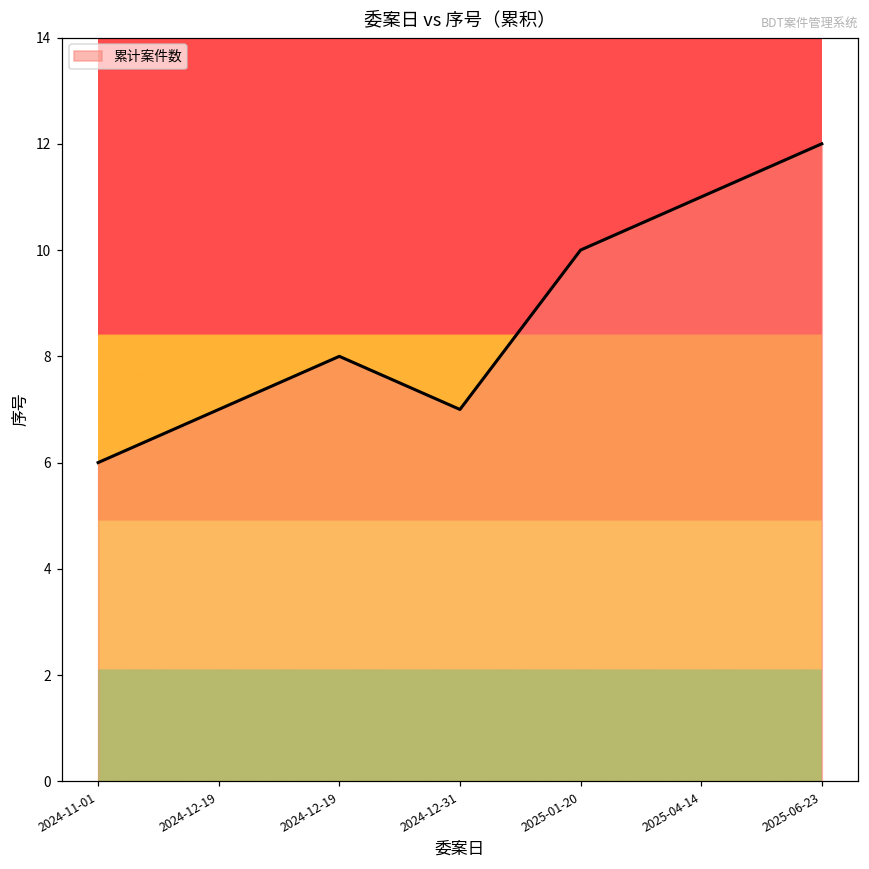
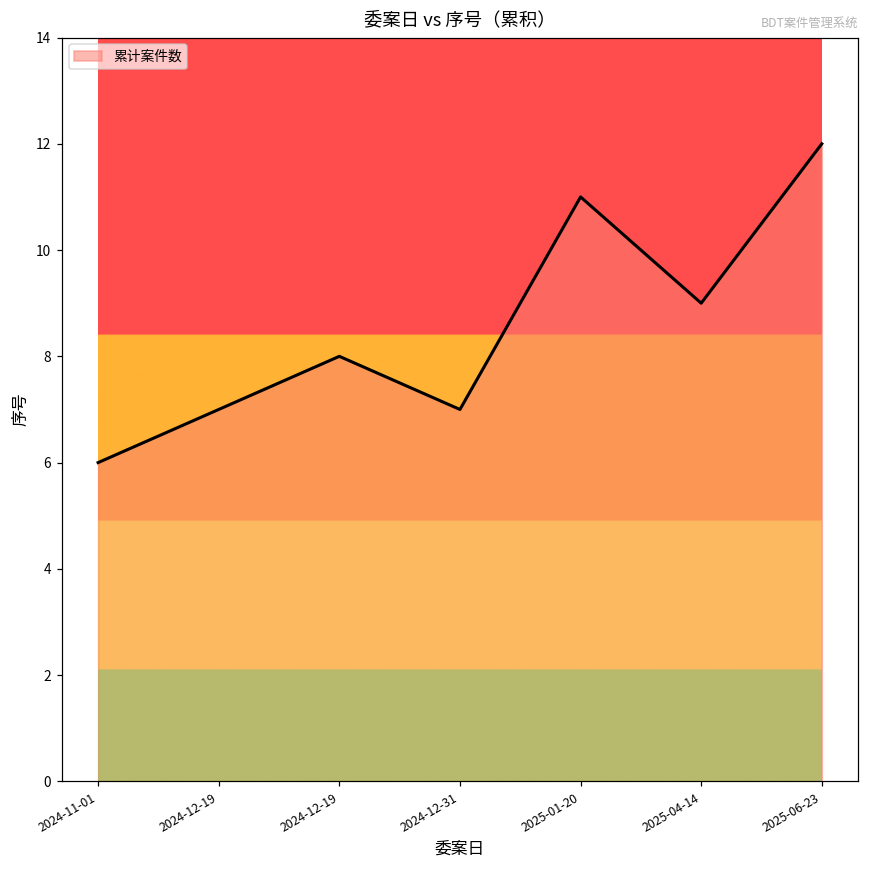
  {
    "2024-11-01": 6,
    "2024-12-31": 7,
-   "2025-01-20": 10,
-   "2025-04-14": 11,
+   "2025-01-20": 11,
+   "2025-04-14": 9,
    "2025-06-23": 12
  }
